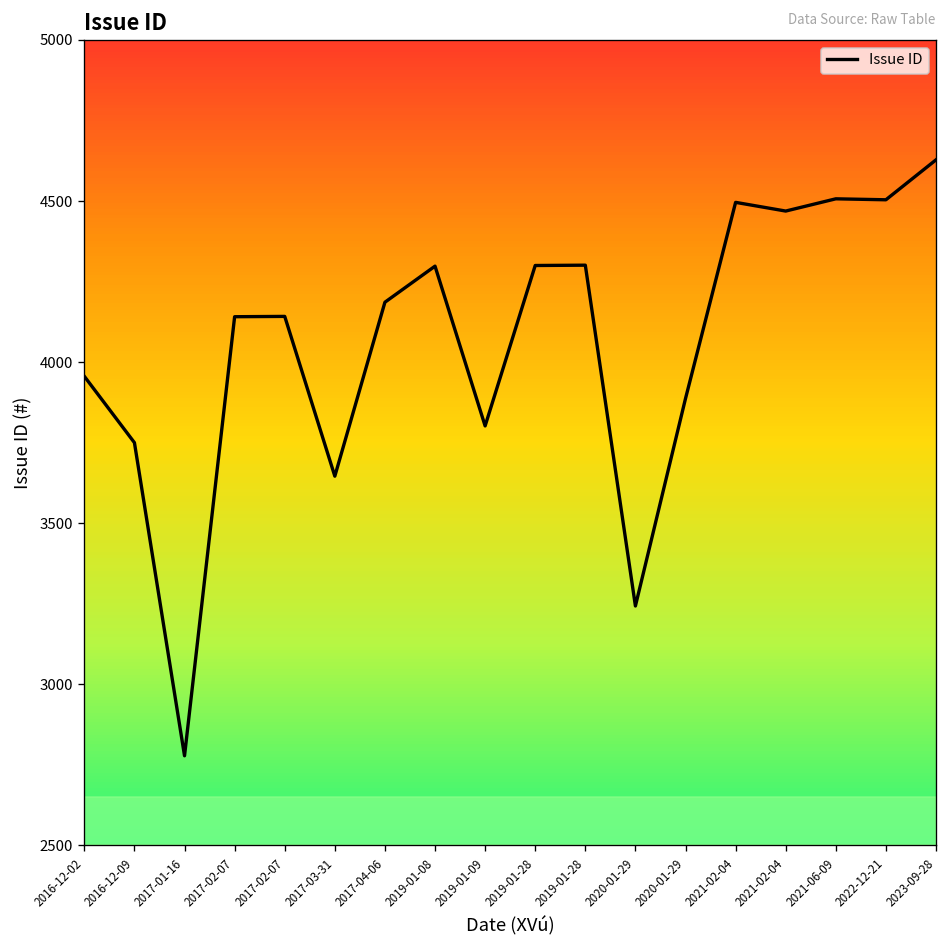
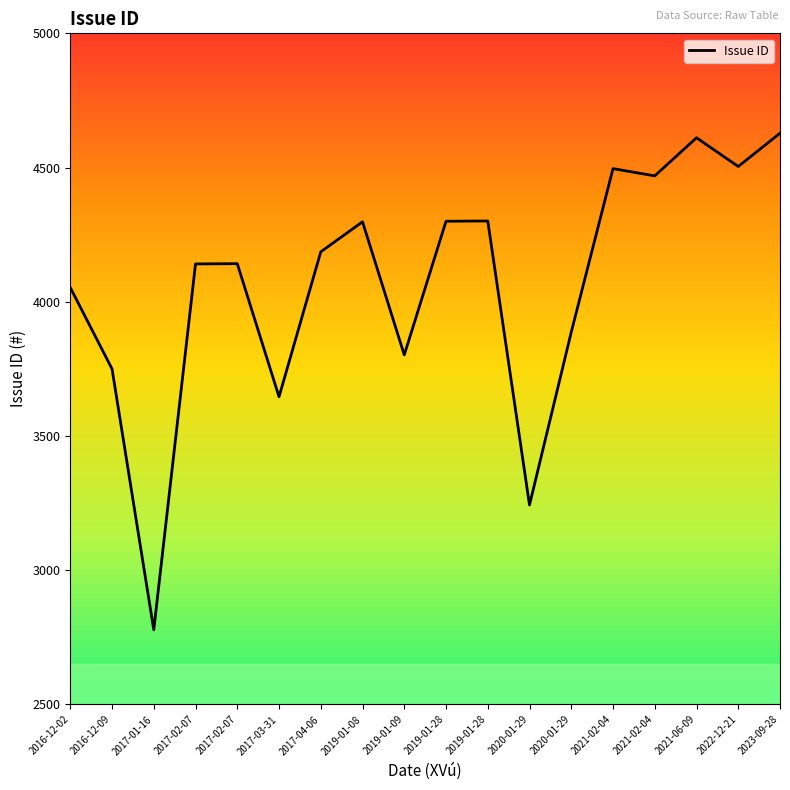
  {
-   "2016-12-02": 3960,
+   "2016-12-02": 4050,
    "2016-12-09": 3750,
    "2017-01-16": 2780,
    "2017-03-31": 3650,
    "2017-04-06": 4190,
    "2019-01-08": 4300,
    "2019-01-09": 3800,
-   "2021-06-09": 4510,
+   "2021-06-09": 4610,
    "2022-12-21": 4500,
    "2023-09-28": 4630
  }
